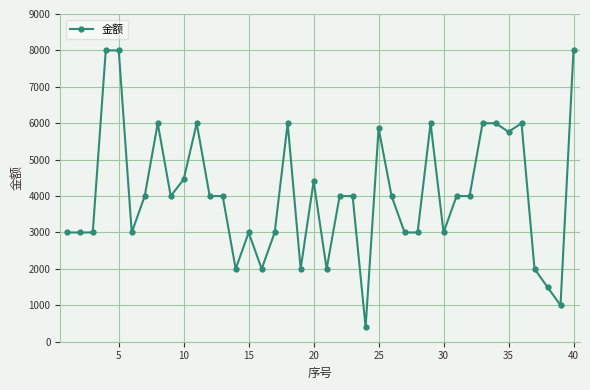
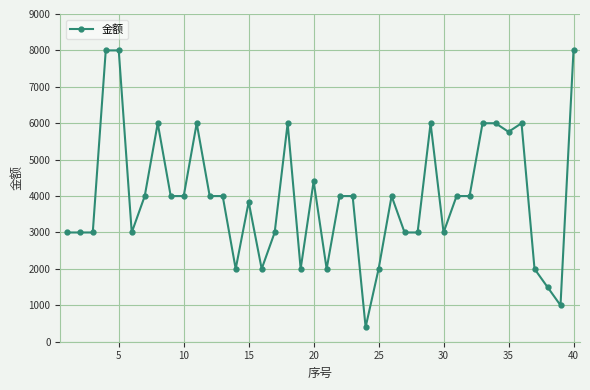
  {
    "5": 8000,
-   "10": 4500,
-   "15": 3000,
+   "10": 4000,
+   "15": 3800,
    "20": 4400,
-   "25": 5900,
+   "25": 2000,
    "30": 3000,
    "35": 5800,
    "40": 8000
  }
